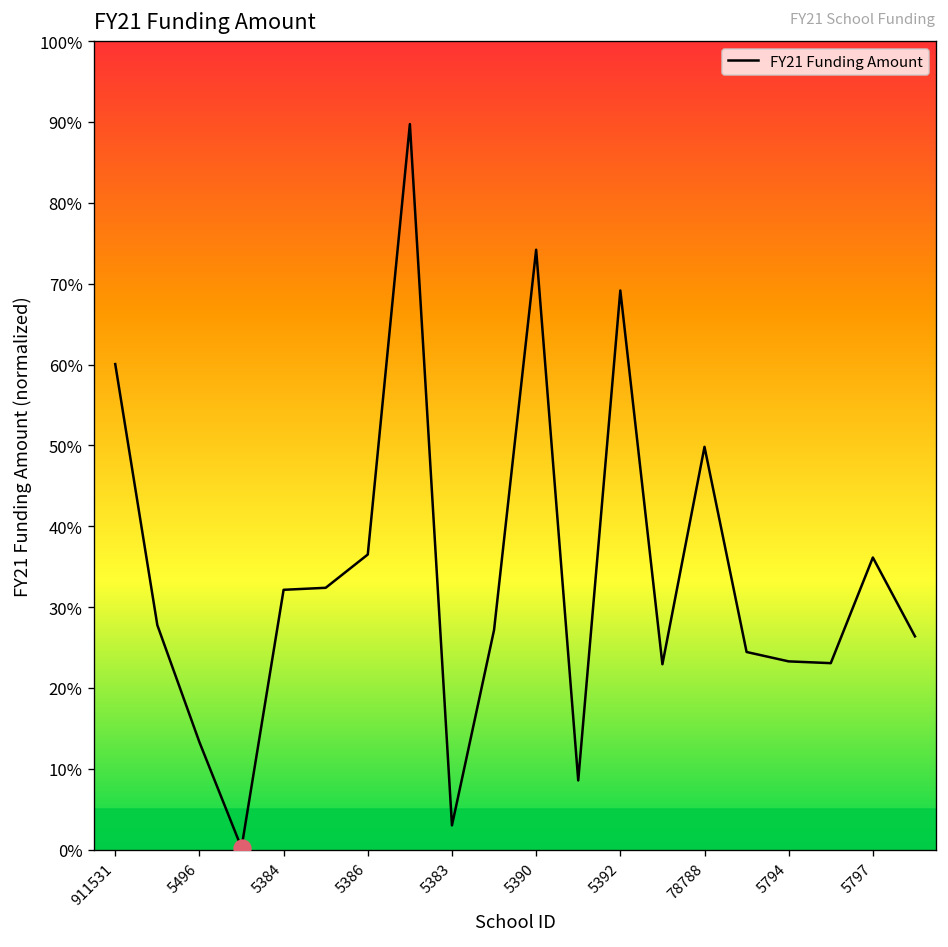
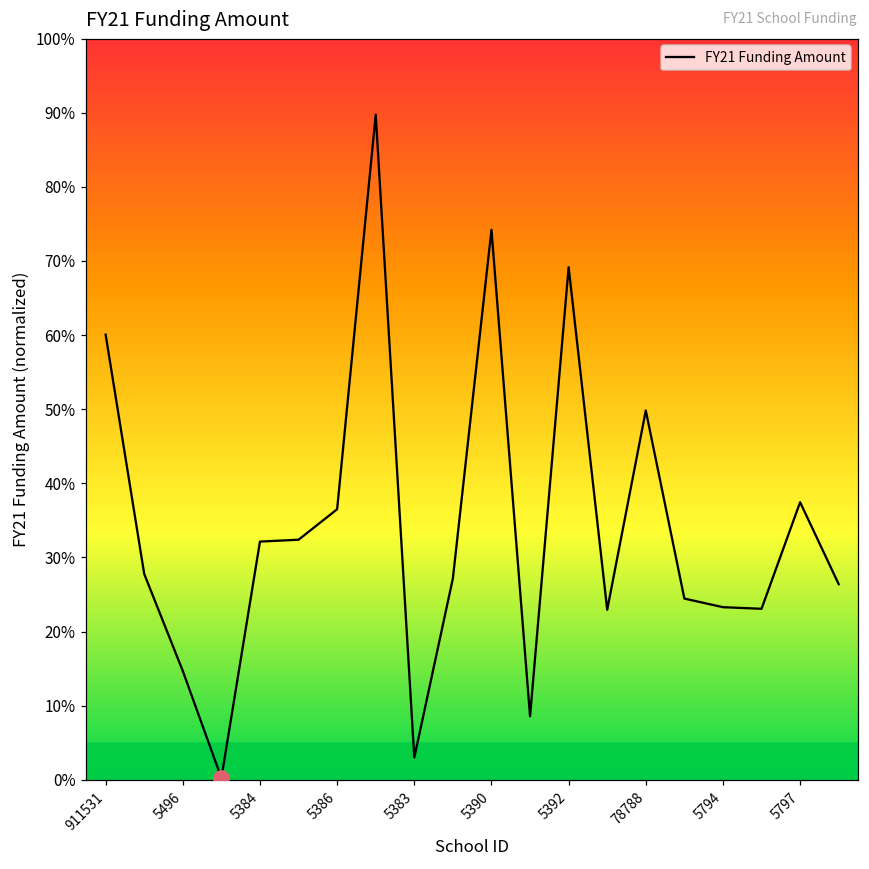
  {
    "FY21 Funding Amount": {
      "911531": "60%",
-     "5496": "13%",
+     "5496": "15%",
      "5384": "32%",
      "5386": "37%",
      "5390": "74%",
      "5392": "69%",
      "78788": "50%",
      "5794": "23%",
-     "5797": "36%"
+     "5797": "37%"
    }
  }
